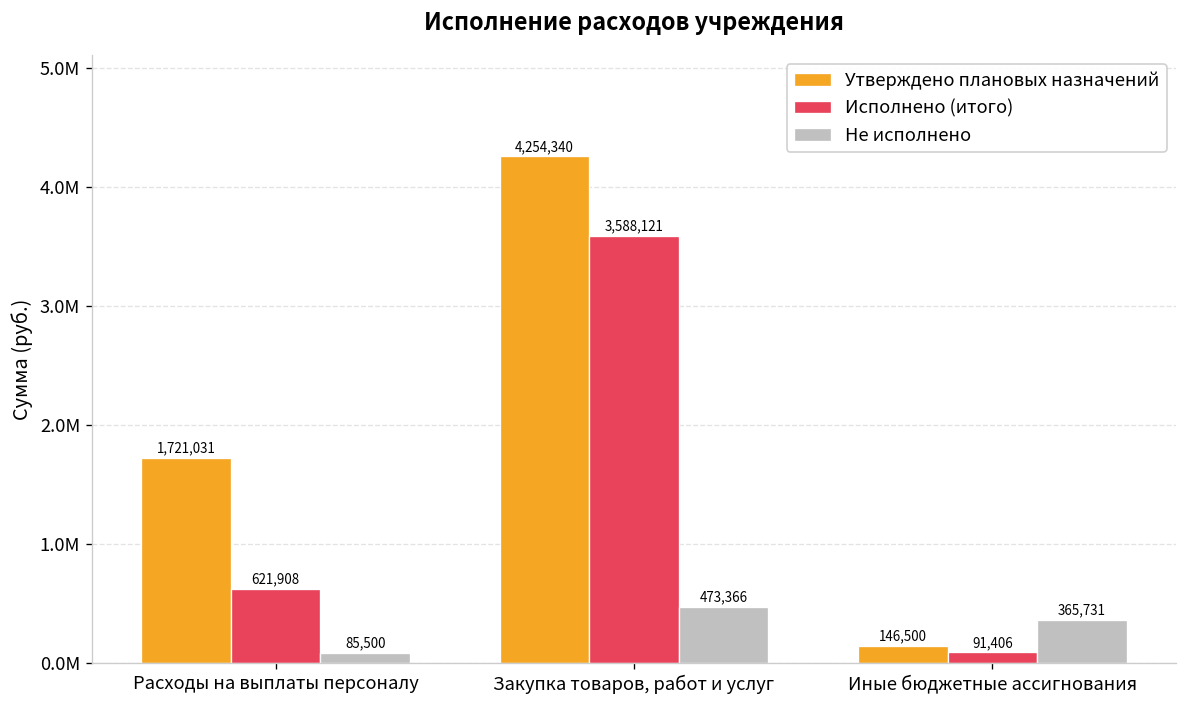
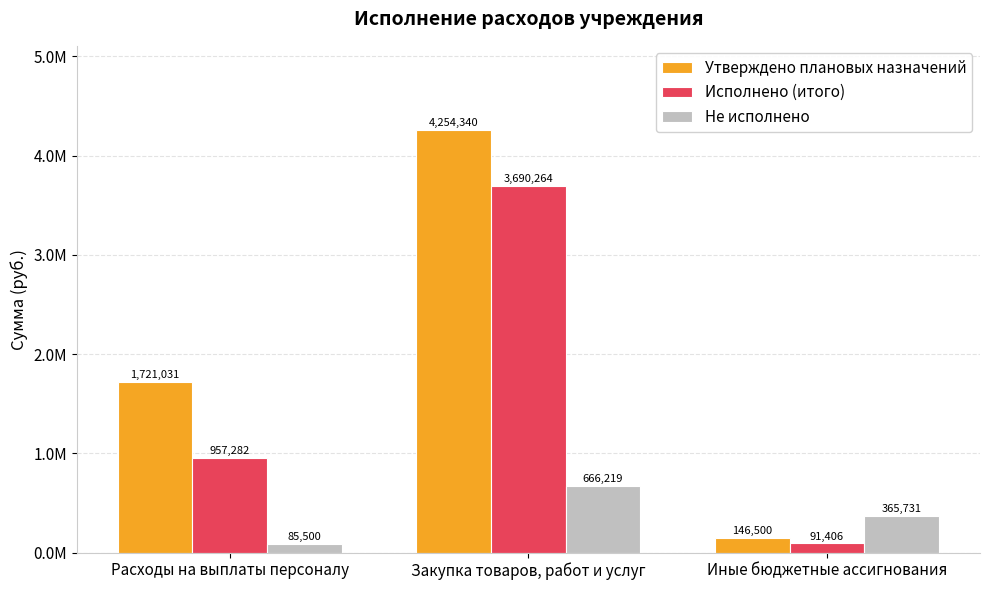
  {
    "Утверждено плановых назначений": {
      "Расходы на выплаты персоналу": "1,721,031",
      "Закупка товаров, работ и услуг": "4,254,340",
      "Иные бюджетные ассигнования": "146,500"
    },
    "Исполнено (итого)": {
-     "Расходы на выплаты персоналу": "621,908",
-     "Закупка товаров, работ и услуг": "3,588,121",
+     "Расходы на выплаты персоналу": "957,282",
+     "Закупка товаров, работ и услуг": "3,690,264",
      "Иные бюджетные ассигнования": "91,406"
    },
    "Не исполнено": {
      "Расходы на выплаты персоналу": "85,500",
-     "Закупка товаров, работ и услуг": "473,366",
+     "Закупка товаров, работ и услуг": "666,219",
      "Иные бюджетные ассигнования": "365,731"
    }
  }
